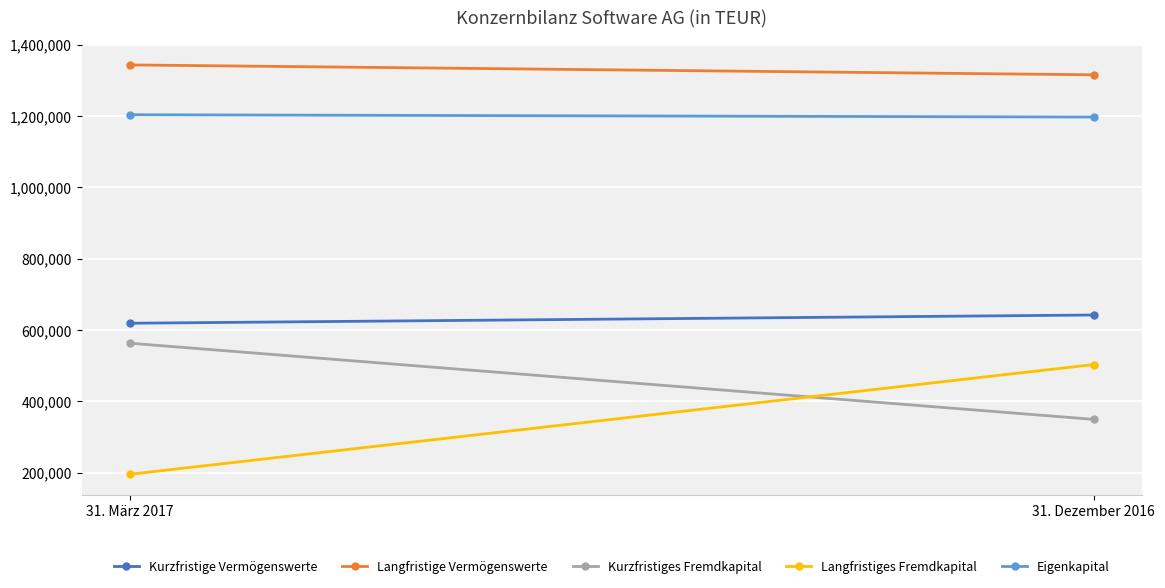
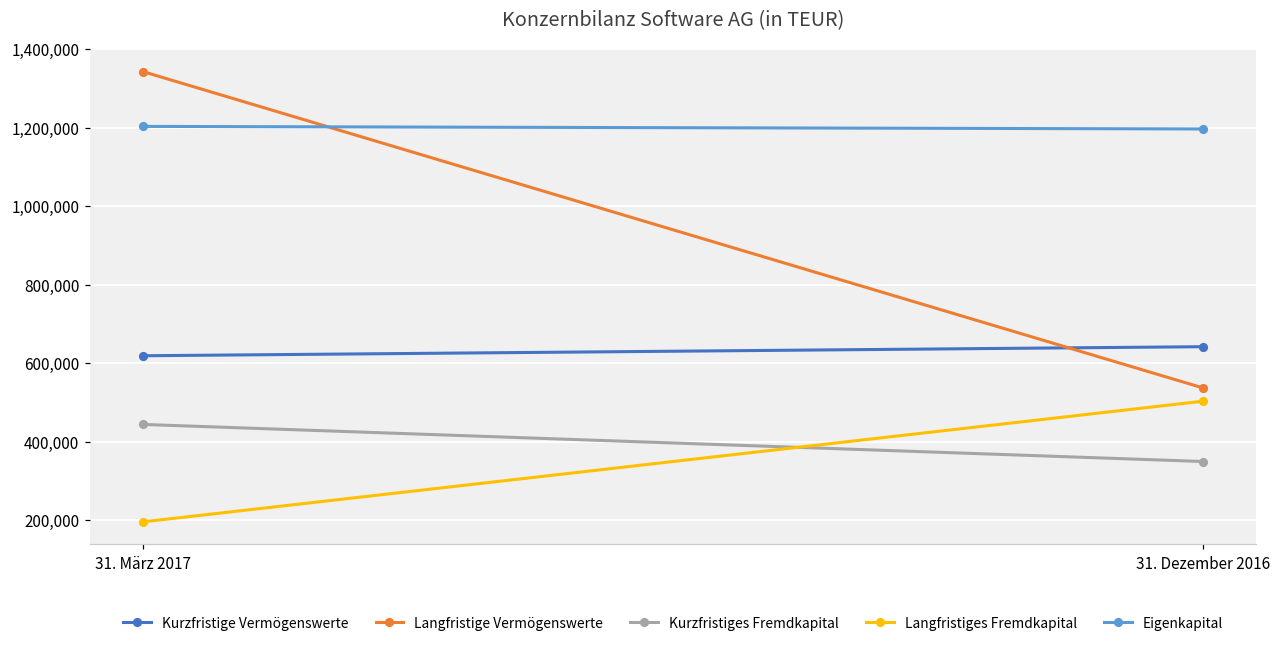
  {
    "Langfristige Vermögenswerte": {
      "31. März 2017": "1,340,000",
-     "31. Dezember 2016": "1,320,000"
+     "31. Dezember 2016": "540,000"
    },
    "Kurzfristiges Fremdkapital": {
-     "31. März 2017": "560,000",
+     "31. März 2017": "440,000",
      "31. Dezember 2016": "350,000"
    },
    "Langfristiges Fremdkapital": {
      "31. März 2017": "200,000",
      "31. Dezember 2016": "500,000"
    }
  }
